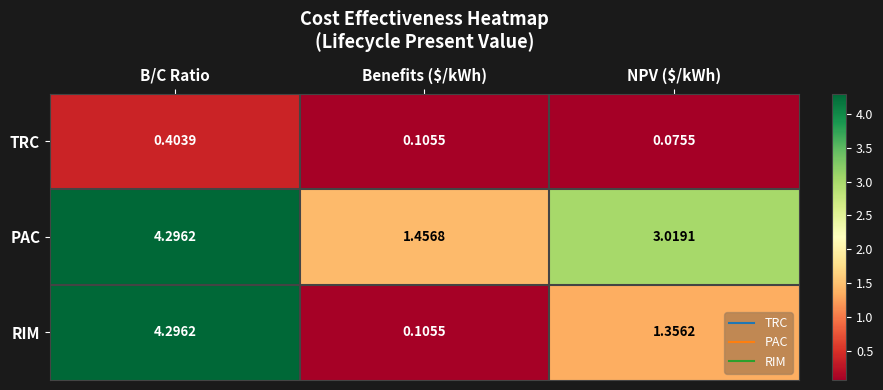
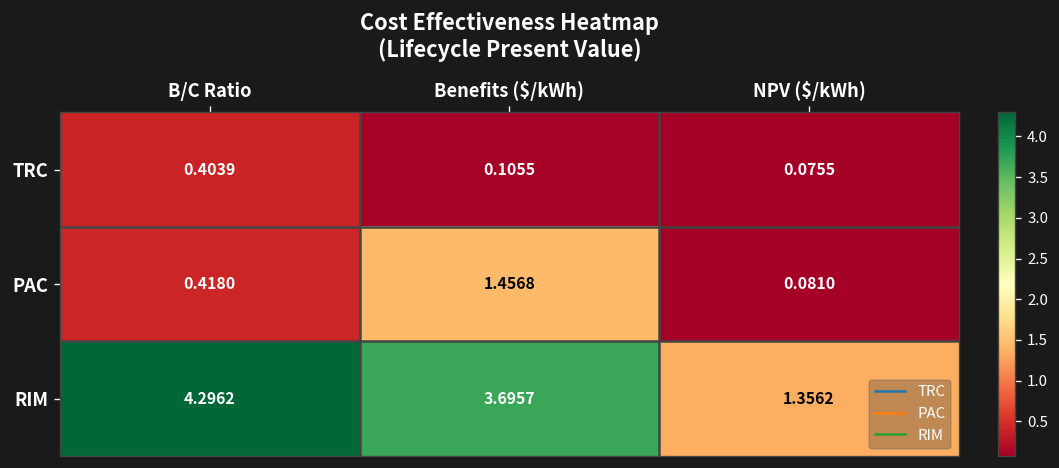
  {
    "TRC": {
      "B/C Ratio": 0.4039,
      "Benefits ($/kWh)": 0.1055,
      "NPV ($/kWh)": 0.0755
    },
    "PAC": {
-     "B/C Ratio": 4.2962,
+     "B/C Ratio": 0.4180,
      "Benefits ($/kWh)": 1.4568,
-     "NPV ($/kWh)": 3.0191
+     "NPV ($/kWh)": 0.0810
    },
    "RIM": {
      "B/C Ratio": 4.2962,
-     "Benefits ($/kWh)": 0.1055,
+     "Benefits ($/kWh)": 3.6957,
      "NPV ($/kWh)": 1.3562
    }
  }
